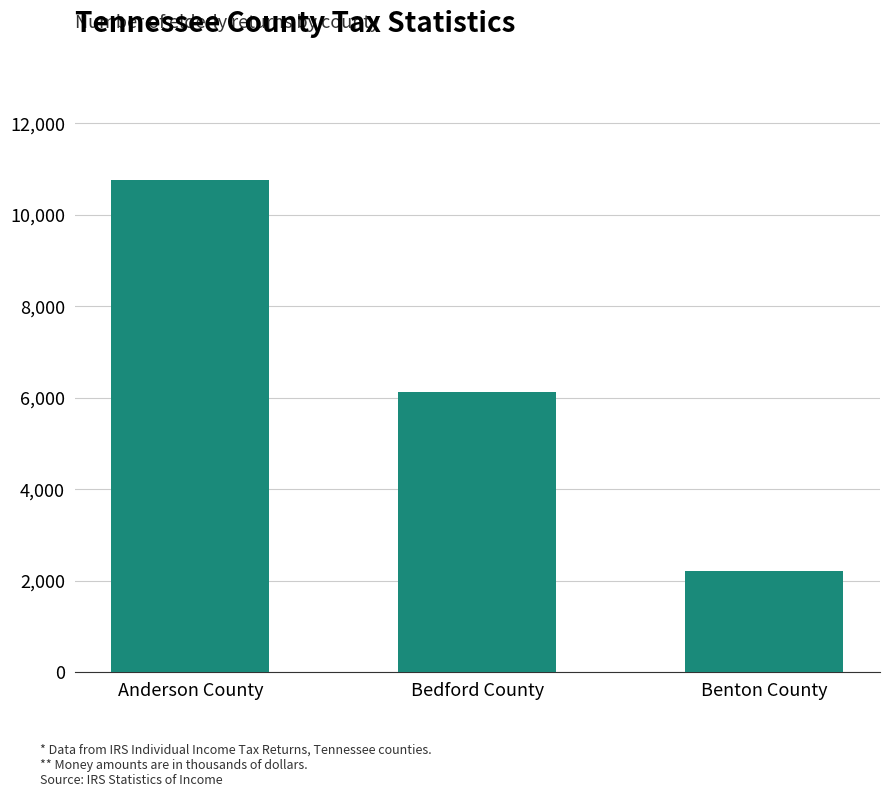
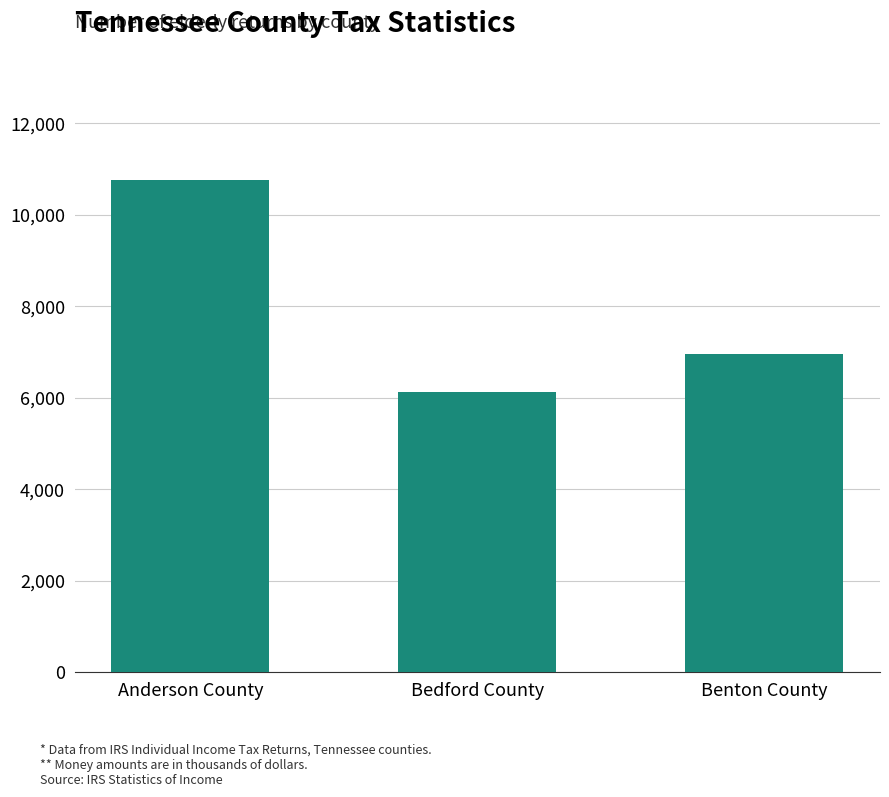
  {
    "Anderson County": "10,800",
    "Bedford County": "6,100",
-   "Benton County": "2,200"
+   "Benton County": "7,000"
  }
